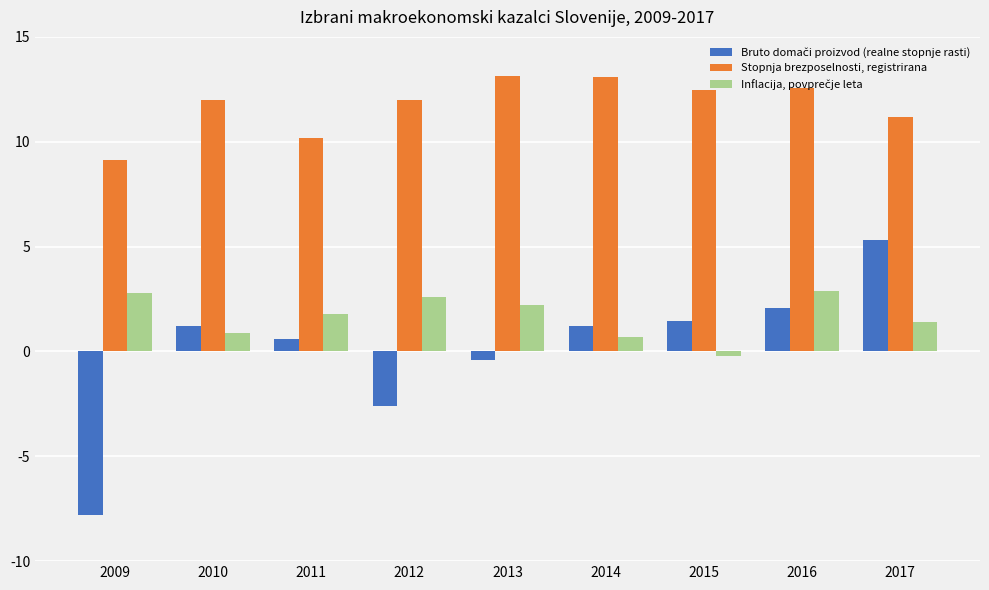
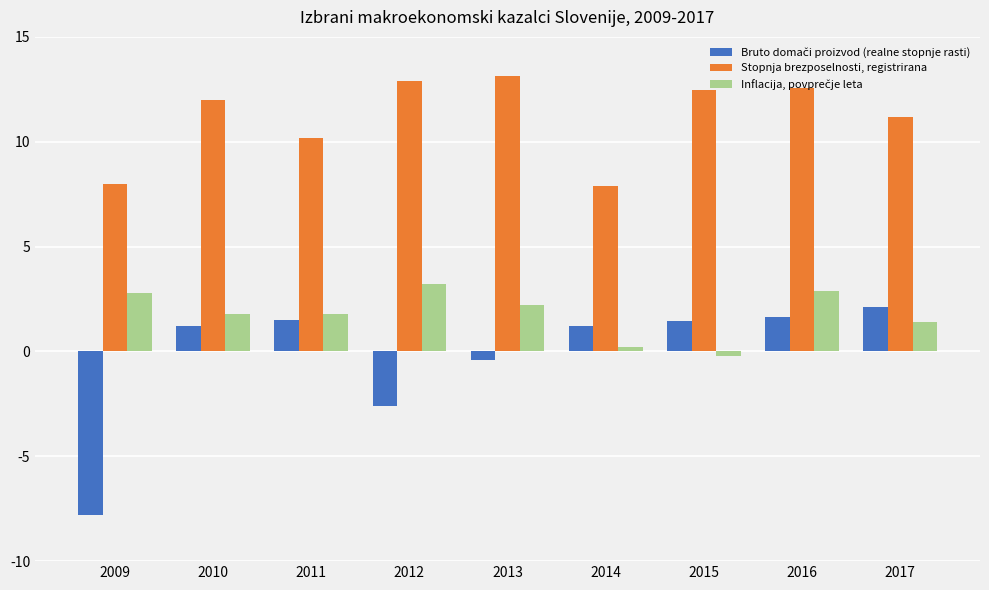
  {
    "Bruto domači proizvod (realne stopnje rasti)": {
      "2009": -7.8,
      "2010": 1.2,
-     "2011": 0.6,
+     "2011": 1.5,
      "2012": -2.6,
      "2013": -0.4,
      "2014": 1.2,
      "2015": 1.4,
-     "2016": 2.1,
-     "2017": 5.3
+     "2016": 1.6,
+     "2017": 2.1
    },
    "Stopnja brezposelnosti, registrirana": {
-     "2009": 9.1,
+     "2009": 8.0,
      "2010": 12.0,
      "2011": 10.2,
-     "2012": 12.0,
+     "2012": 12.9,
      "2013": 13.1,
-     "2014": 13.1,
+     "2014": 7.9,
      "2015": 12.5,
      "2016": 12.6,
      "2017": 11.2
    },
    "Inflacija, povprečje leta": {
      "2009": 2.8,
-     "2010": 0.9,
+     "2010": 1.8,
      "2011": 1.8,
-     "2012": 2.6,
+     "2012": 3.2,
      "2013": 2.2,
-     "2014": 0.7,
+     "2014": 0.2,
      "2015": -0.2,
      "2016": 2.9,
      "2017": 1.4
    }
  }
